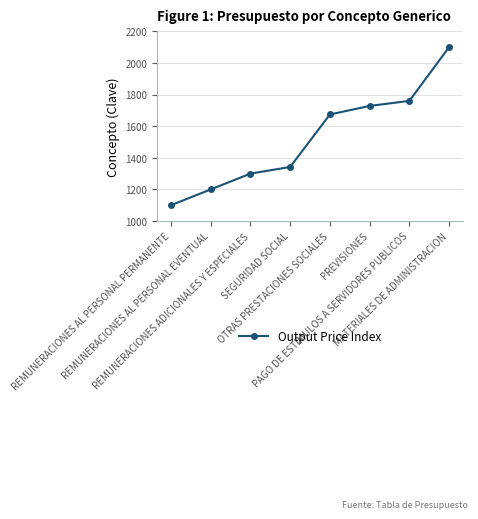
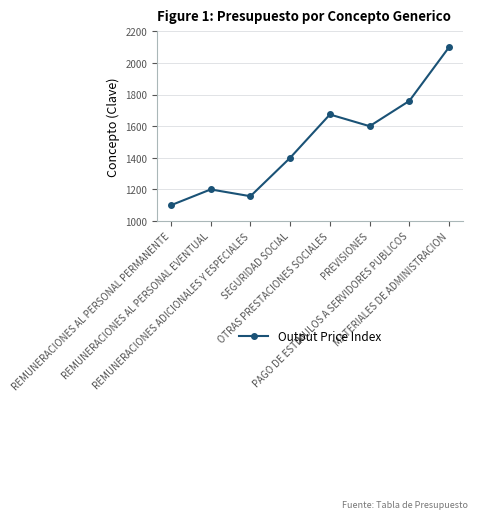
  {
    "REMUNERACIONES AL PERSONAL PERMANENTE": 1100,
    "REMUNERACIONES AL PERSONAL EVENTUAL": 1200,
-   "REMUNERACIONES ADICIONALES Y ESPECIALES": 1300,
-   "SEGURIDAD SOCIAL": 1340,
+   "REMUNERACIONES ADICIONALES Y ESPECIALES": 1160,
+   "SEGURIDAD SOCIAL": 1400,
    "OTRAS PRESTACIONES SOCIALES": 1670,
-   "PREVISIONES": 1730,
+   "PREVISIONES": 1600,
    "PAGO DE ESTIMULOS A SERVIDORES PUBLICOS": 1760,
    "MATERIALES DE ADMINISTRACION": 2100
  }
